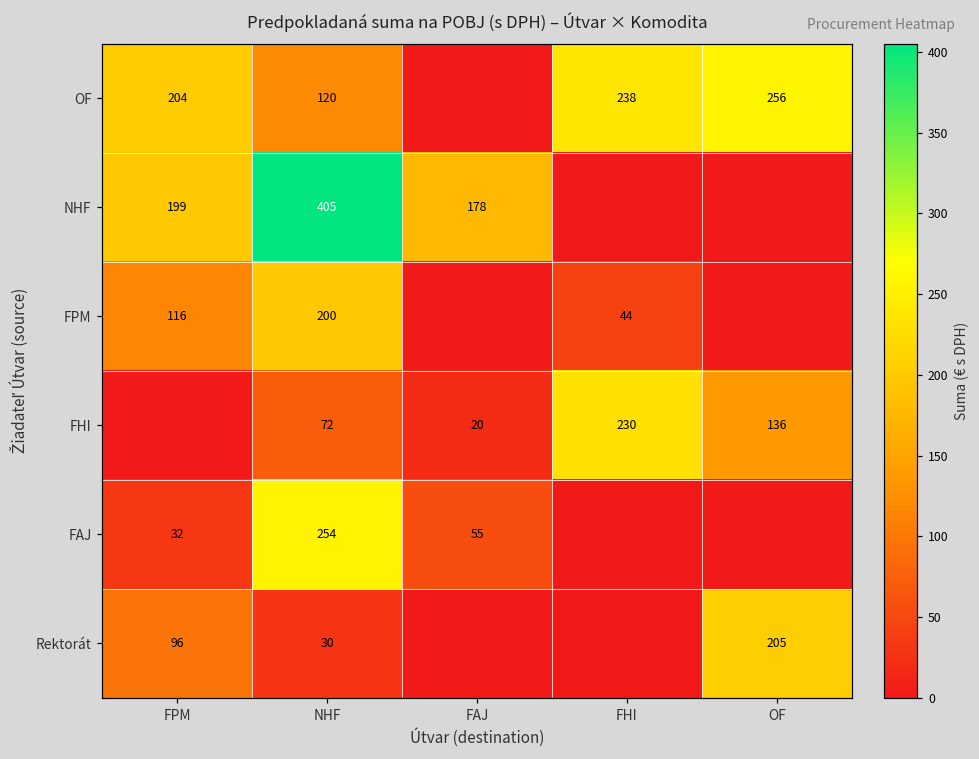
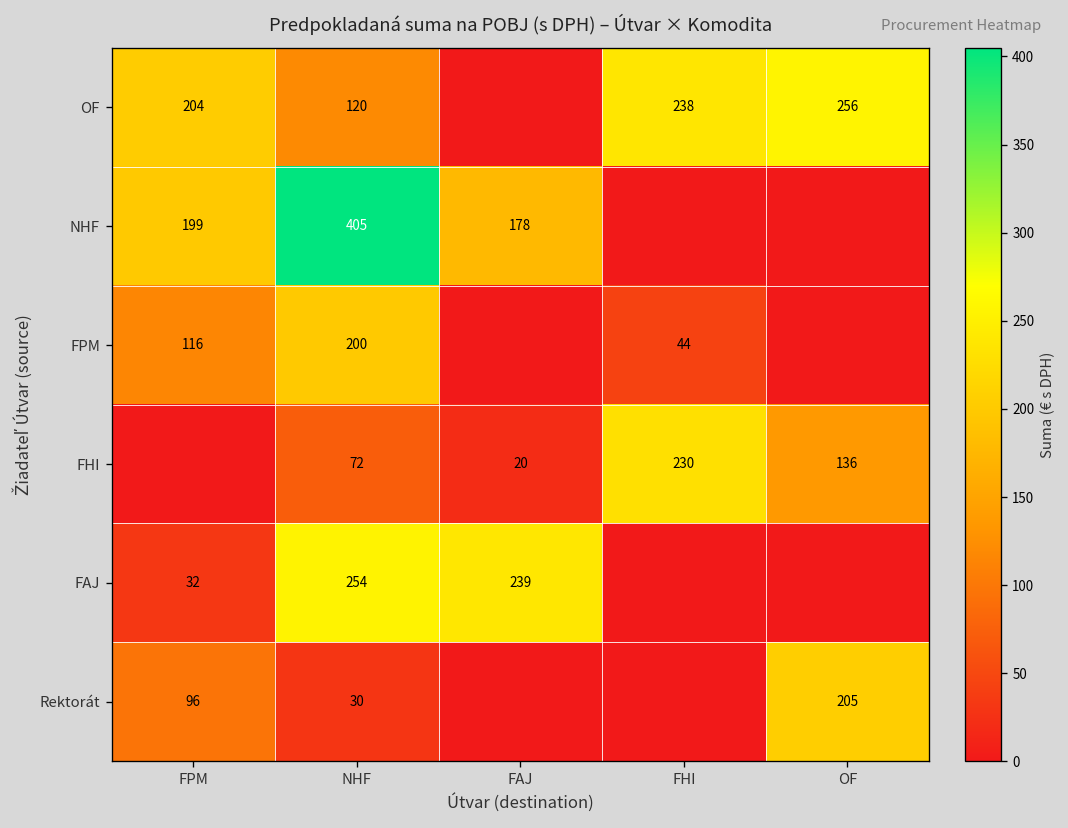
  {
    "OF": {
      "FPM": 204,
      "NHF": 120,
      "FHI": 238,
      "OF": 256
    },
    "NHF": {
      "FPM": 199,
      "NHF": 405,
      "FAJ": 178
    },
    "FPM": {
      "FPM": 116,
      "NHF": 200,
      "FHI": 44
    },
    "FHI": {
      "NHF": 72,
      "FAJ": 20,
      "FHI": 230,
      "OF": 136
    },
    "FAJ": {
      "FPM": 32,
      "NHF": 254,
-     "FAJ": 55
+     "FAJ": 239
    },
    "Rektorát": {
      "FPM": 96,
      "NHF": 30,
      "OF": 205
    }
  }
